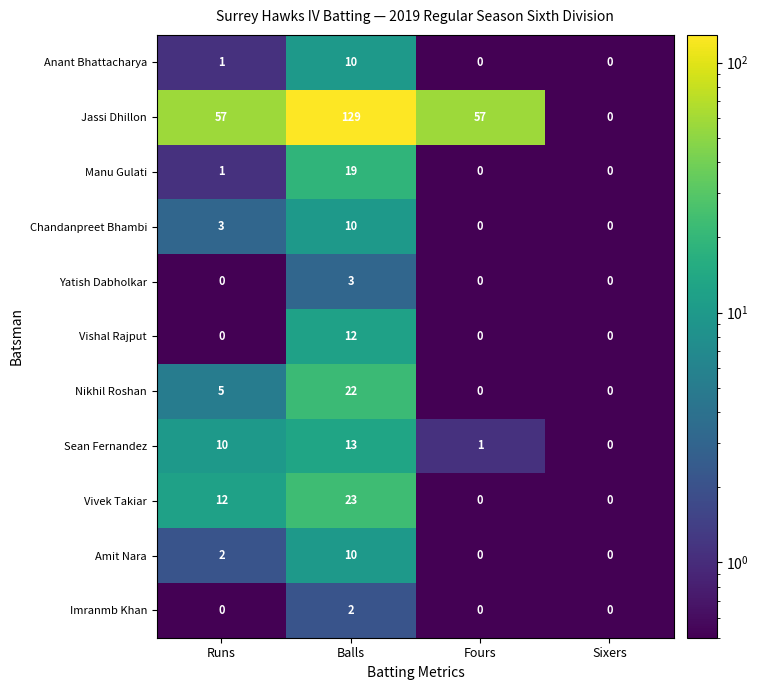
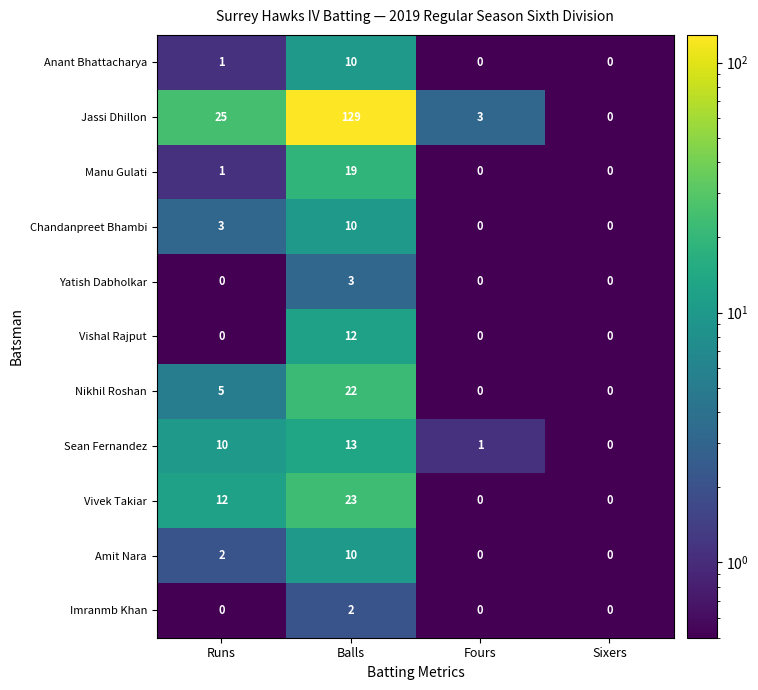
  {
    "Anant Bhattacharya": {
      "Runs": 1,
      "Balls": 10,
      "Fours": 0,
      "Sixers": 0
    },
    "Jassi Dhillon": {
-     "Runs": 57,
+     "Runs": 25,
      "Balls": 129,
-     "Fours": 57,
+     "Fours": 3,
      "Sixers": 0
    },
    "Manu Gulati": {
      "Runs": 1,
      "Balls": 19,
      "Fours": 0,
      "Sixers": 0
    },
    "Chandanpreet Bhambi": {
      "Runs": 3,
      "Balls": 10,
      "Fours": 0,
      "Sixers": 0
    },
    "Yatish Dabholkar": {
      "Runs": 0,
      "Balls": 3,
      "Fours": 0,
      "Sixers": 0
    },
    "Vishal Rajput": {
      "Runs": 0,
      "Balls": 12,
      "Fours": 0,
      "Sixers": 0
    },
    "Nikhil Roshan": {
      "Runs": 5,
      "Balls": 22,
      "Fours": 0,
      "Sixers": 0
    },
    "Sean Fernandez": {
      "Runs": 10,
      "Balls": 13,
      "Fours": 1,
      "Sixers": 0
    },
    "Vivek Takiar": {
      "Runs": 12,
      "Balls": 23,
      "Fours": 0,
      "Sixers": 0
    },
    "Amit Nara": {
      "Runs": 2,
      "Balls": 10,
      "Fours": 0,
      "Sixers": 0
    },
    "Imranmb Khan": {
      "Runs": 0,
      "Balls": 2,
      "Fours": 0,
      "Sixers": 0
    }
  }
